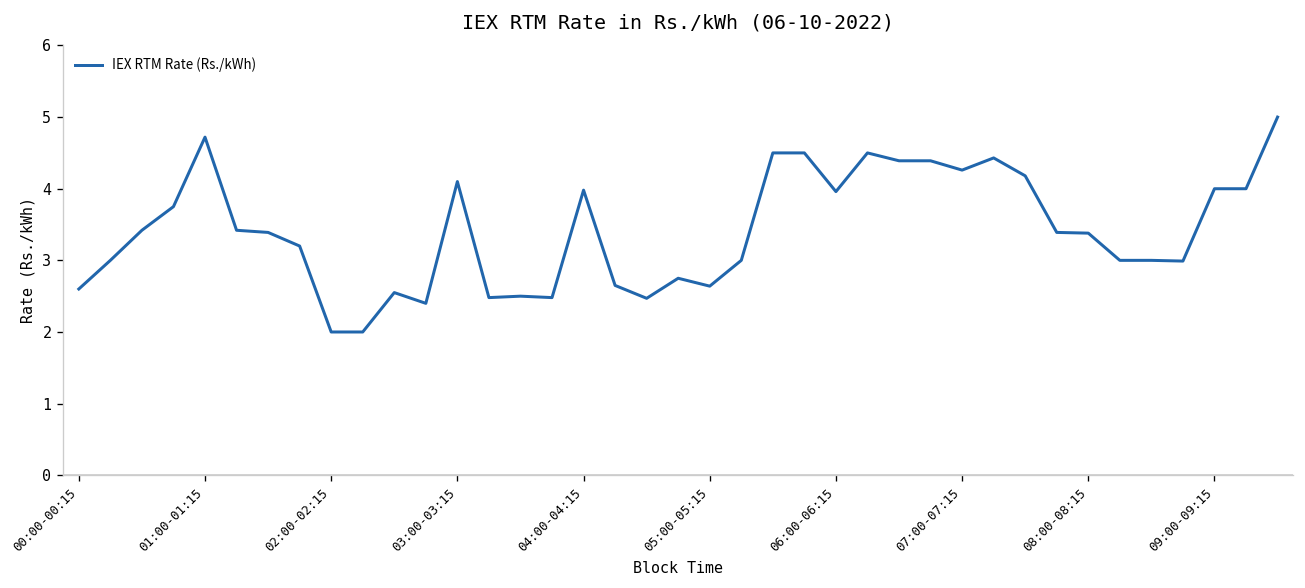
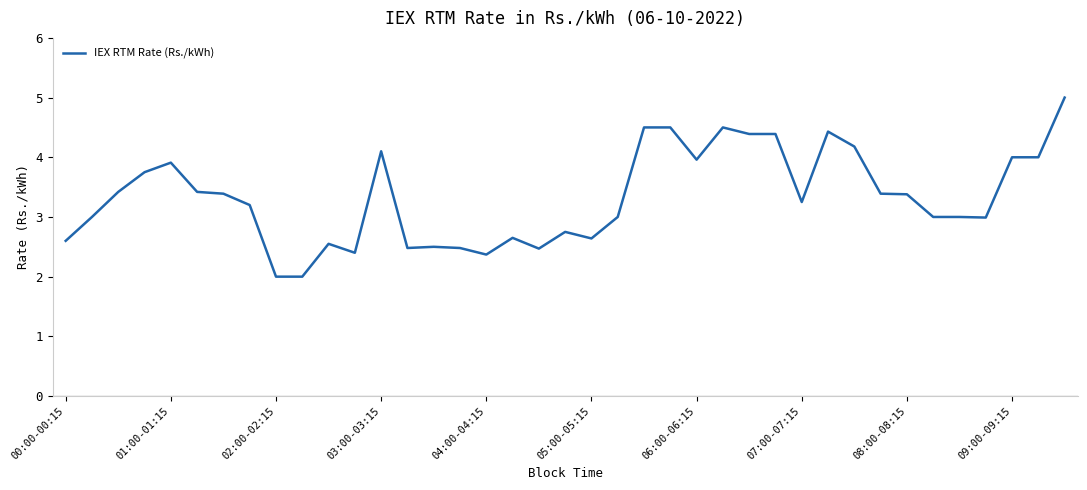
  {
    "00:00-00:15": 2.6,
-   "01:00-01:15": 4.7,
+   "01:00-01:15": 3.9,
    "02:00-02:15": 2.0,
    "03:00-03:15": 4.1,
-   "04:00-04:15": 4.0,
+   "04:00-04:15": 2.4,
    "05:00-05:15": 2.6,
    "06:00-06:15": 4.0,
-   "07:00-07:15": 4.3,
+   "07:00-07:15": 3.3,
    "08:00-08:15": 3.4,
    "09:00-09:15": 4.0
  }
